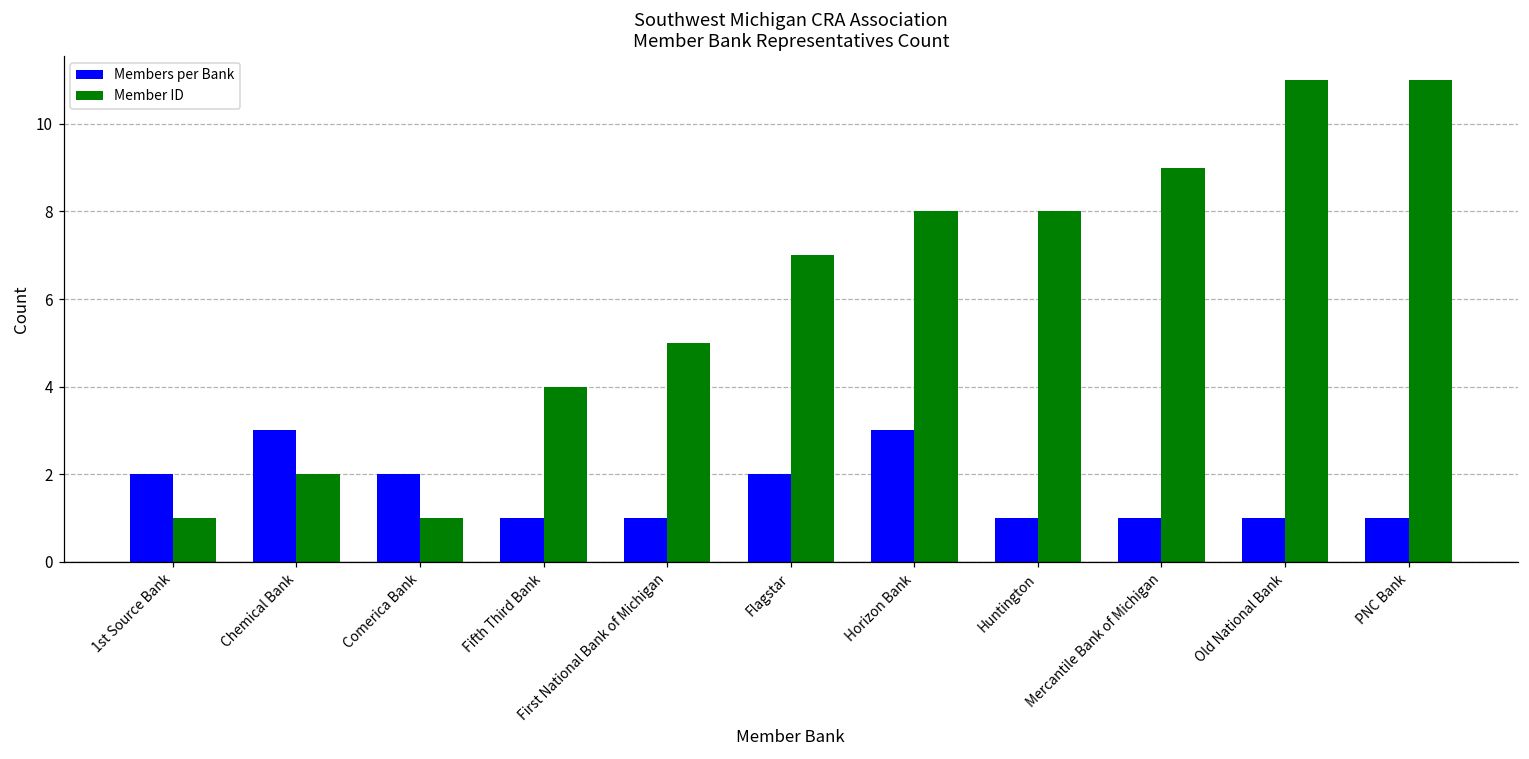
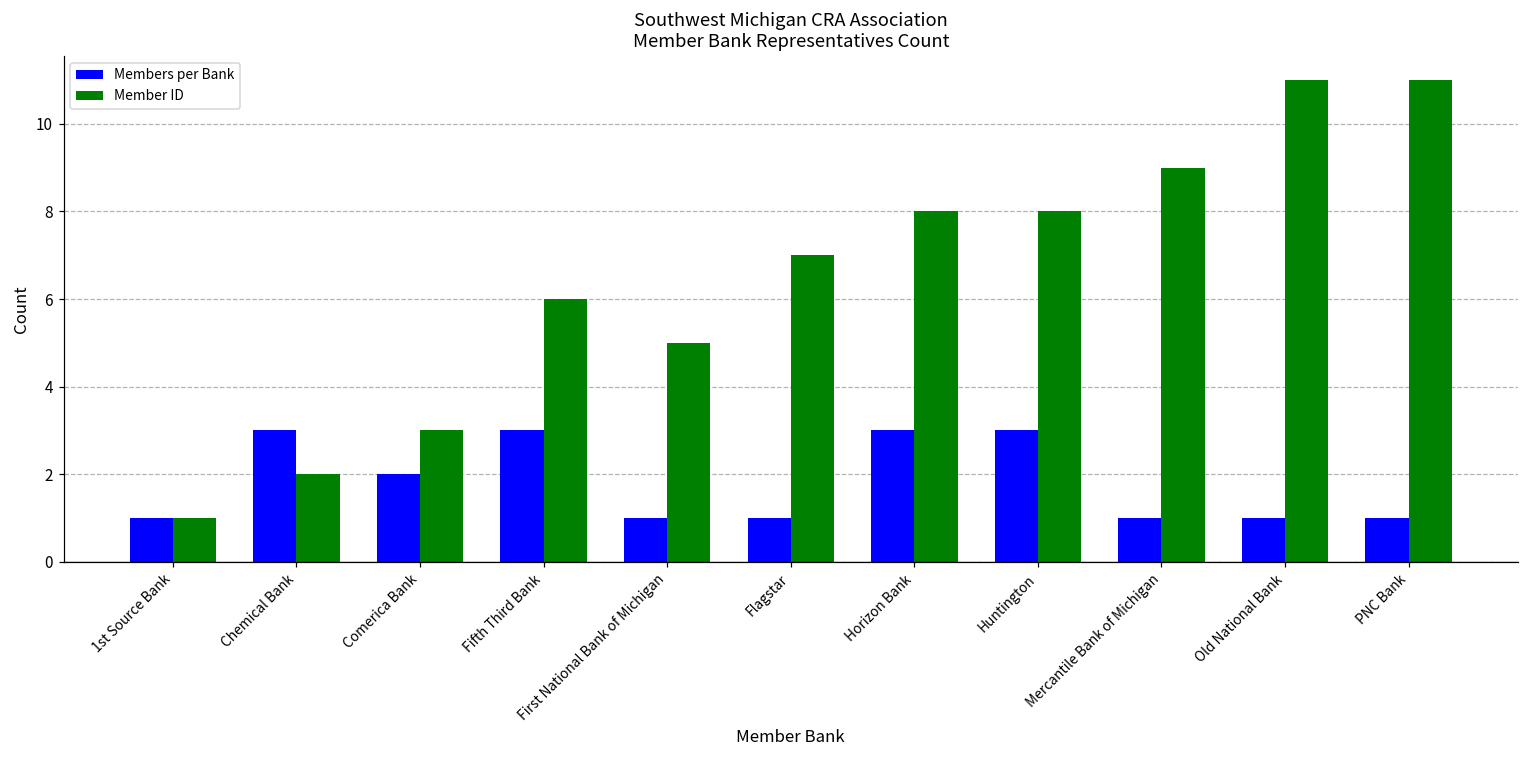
  {
    "Members per Bank": {
-     "1st Source Bank": 2,
+     "1st Source Bank": 1,
      "Chemical Bank": 3,
      "Comerica Bank": 2,
-     "Fifth Third Bank": 1,
+     "Fifth Third Bank": 3,
      "First National Bank of Michigan": 1,
-     "Flagstar": 2,
+     "Flagstar": 1,
      "Horizon Bank": 3,
-     "Huntington": 1,
+     "Huntington": 3,
      "Mercantile Bank of Michigan": 1,
      "Old National Bank": 1,
      "PNC Bank": 1
    },
    "Member ID": {
      "1st Source Bank": 1,
      "Chemical Bank": 2,
-     "Comerica Bank": 1,
-     "Fifth Third Bank": 4,
+     "Comerica Bank": 3,
+     "Fifth Third Bank": 6,
      "First National Bank of Michigan": 5,
      "Flagstar": 7,
      "Horizon Bank": 8,
      "Huntington": 8,
      "Mercantile Bank of Michigan": 9,
      "Old National Bank": 11,
      "PNC Bank": 11
    }
  }
